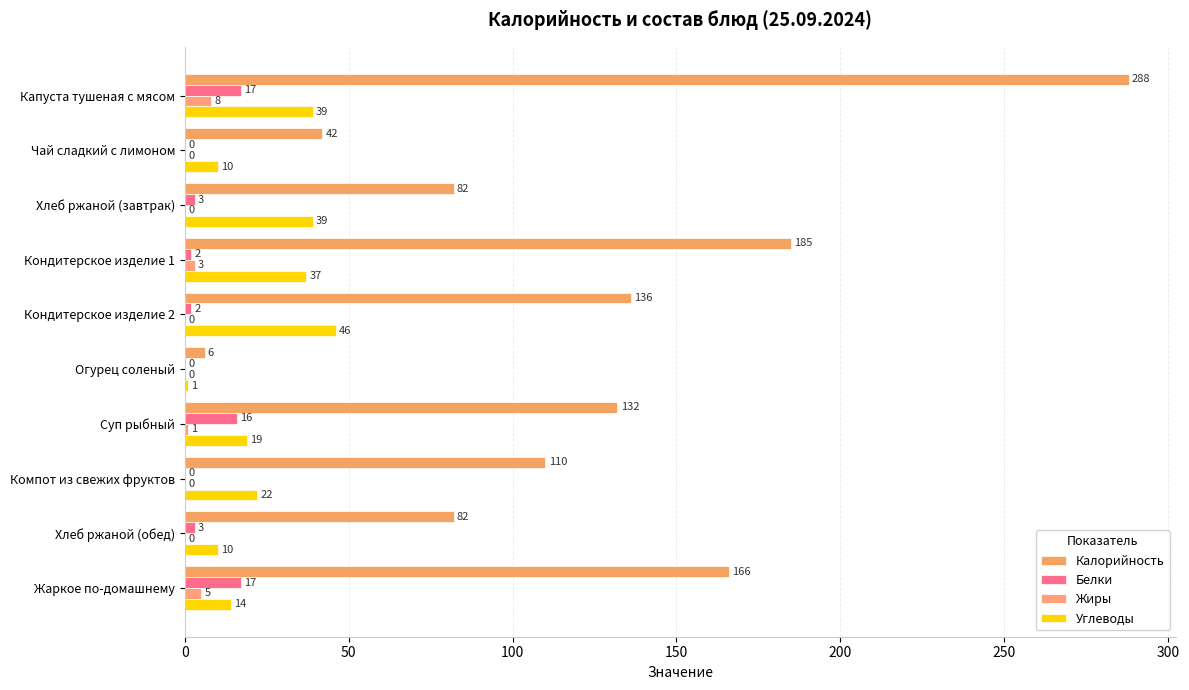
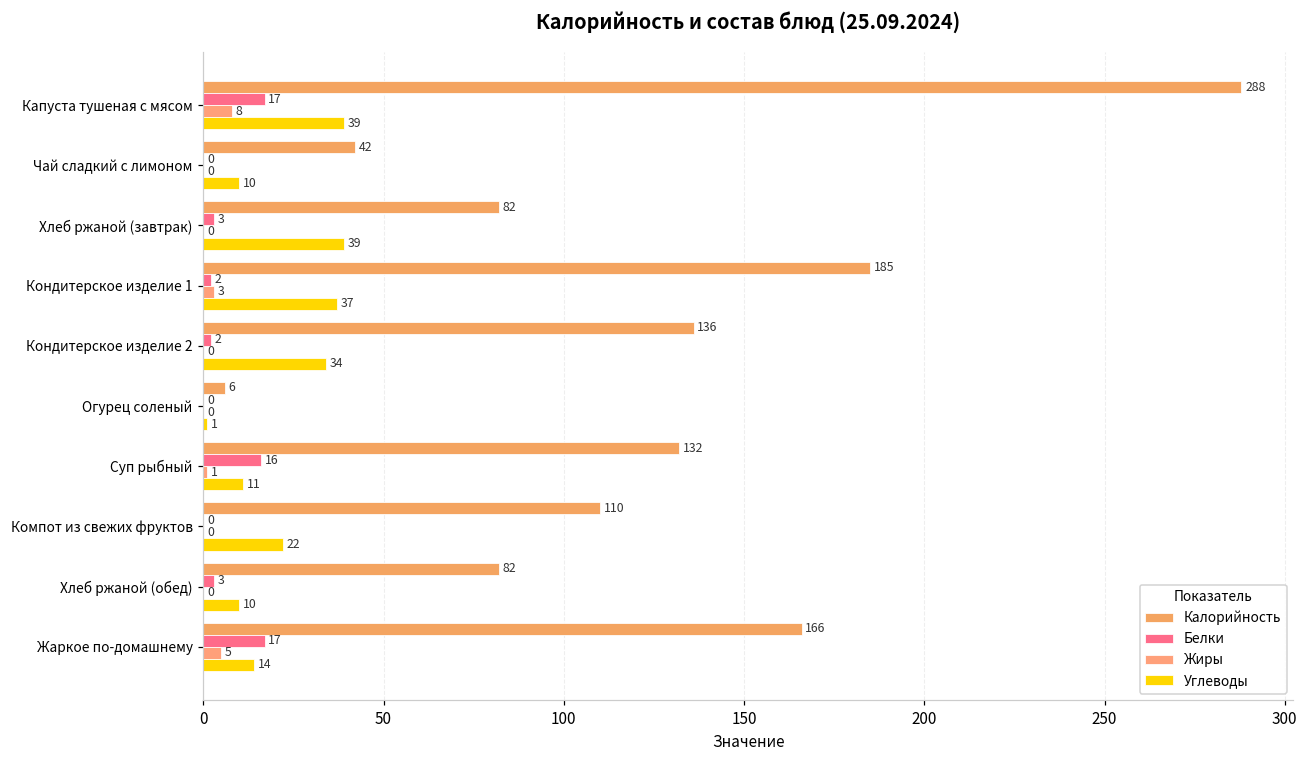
  {
    "Углеводы": {
      "Капуста тушеная с мясом": 39,
      "Чай сладкий с лимоном": 10,
      "Хлеб ржаной (завтрак)": 39,
      "Кондитерское изделие 1": 37,
-     "Кондитерское изделие 2": 46,
+     "Кондитерское изделие 2": 34,
      "Огурец соленый": 1,
-     "Суп рыбный": 19,
+     "Суп рыбный": 11,
      "Компот из свежих фруктов": 22,
      "Хлеб ржаной (обед)": 10,
      "Жаркое по-домашнему": 14
    }
  }
